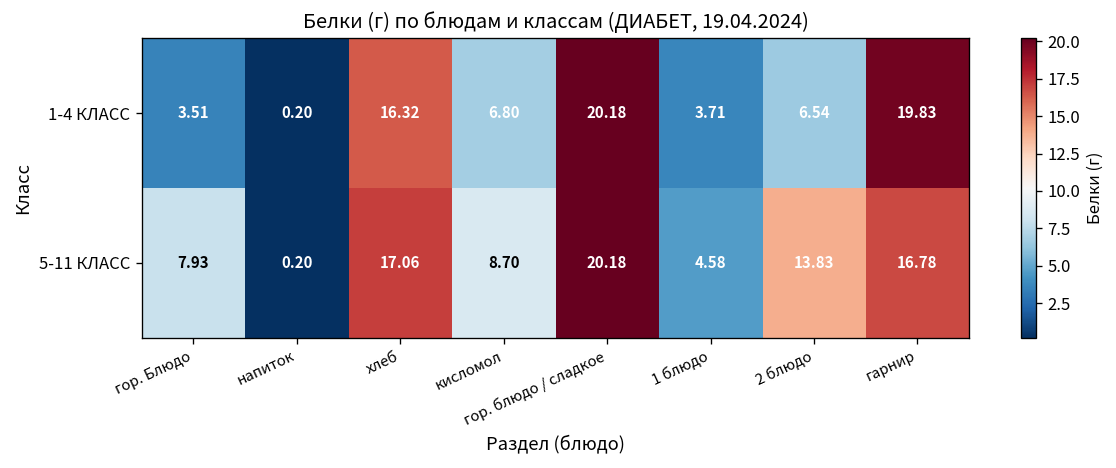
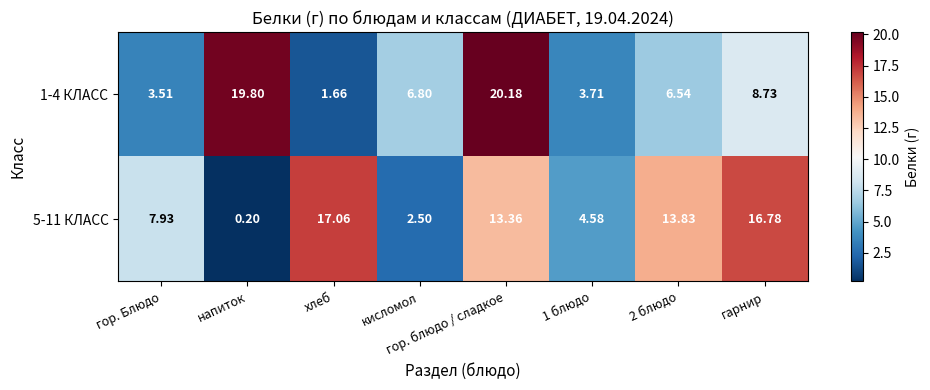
  {
    "1-4 КЛАСС": {
      "гор. Блюдо": 3.51,
-     "напиток": 0.20,
-     "хлеб": 16.32,
+     "напиток": 19.80,
+     "хлеб": 1.66,
      "кисломол": 6.80,
      "гор. блюдо / сладкое": 20.18,
      "1 блюдо": 3.71,
      "2 блюдо": 6.54,
-     "гарнир": 19.83
+     "гарнир": 8.73
    },
    "5-11 КЛАСС": {
      "гор. Блюдо": 7.93,
      "напиток": 0.20,
      "хлеб": 17.06,
-     "кисломол": 8.70,
-     "гор. блюдо / сладкое": 20.18,
+     "кисломол": 2.50,
+     "гор. блюдо / сладкое": 13.36,
      "1 блюдо": 4.58,
      "2 блюдо": 13.83,
      "гарнир": 16.78
    }
  }
